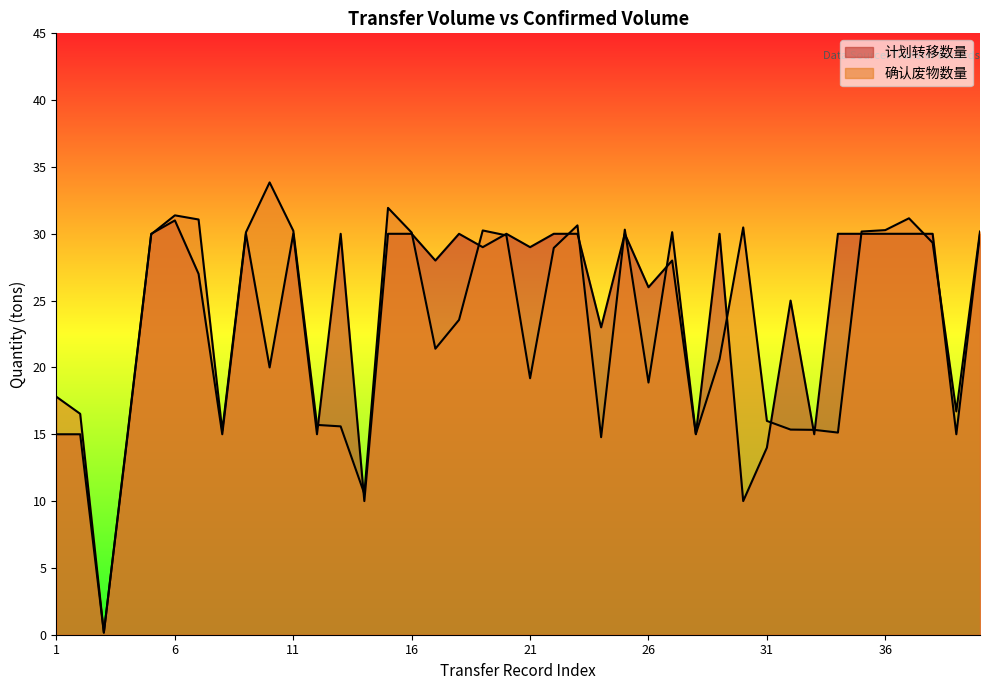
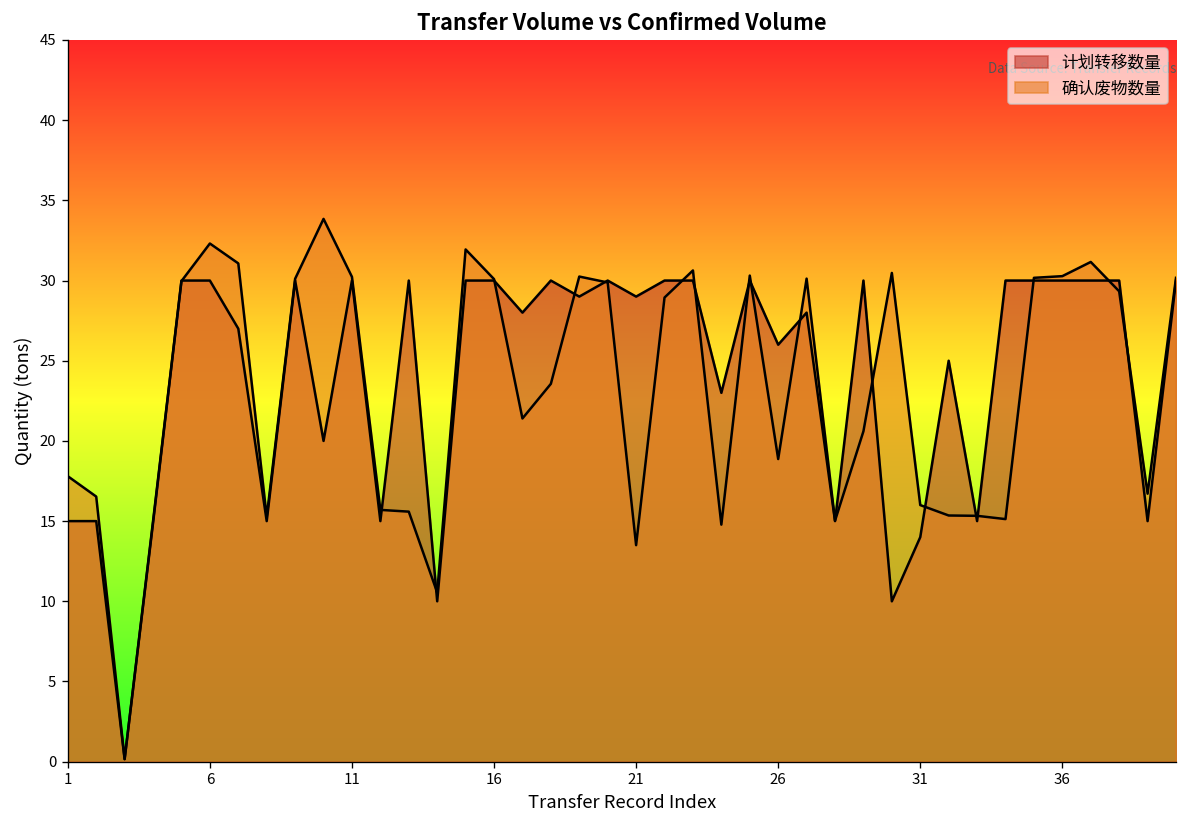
  {
    "计划转移数量": {
      "1": 15,
-     "6": 31,
+     "6": 30,
      "11": 30,
      "21": 29,
      "26": 26,
      "31": 14,
      "36": 30
    },
    "确认废物数量": {
      "1": 17.8,
-     "6": 31.4,
+     "6": 32.3,
      "11": 30.2,
-     "21": 19.2,
+     "21": 13.5,
      "26": 18.9,
      "31": 16.0,
      "36": 30.3
    }
  }
